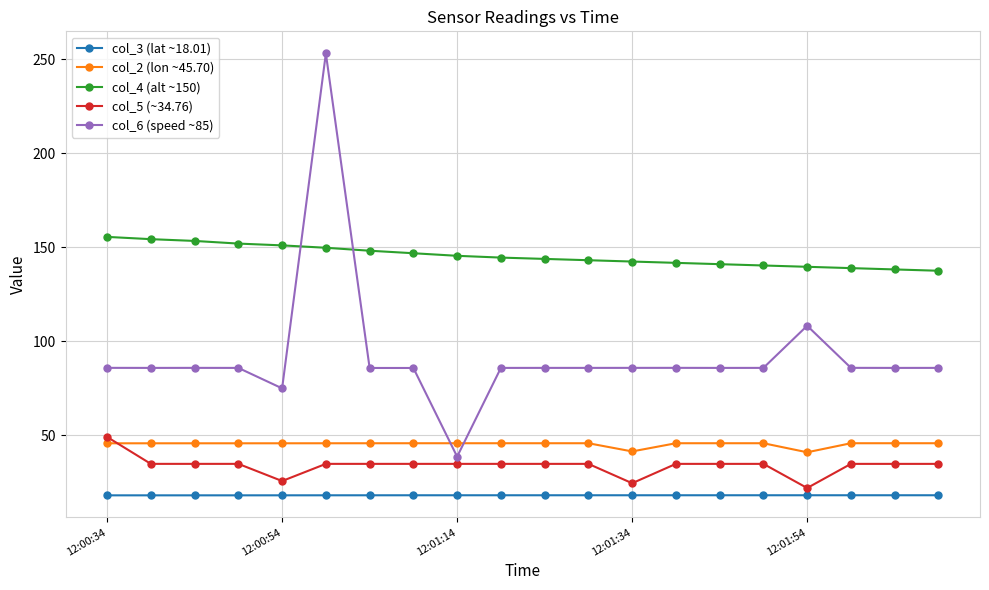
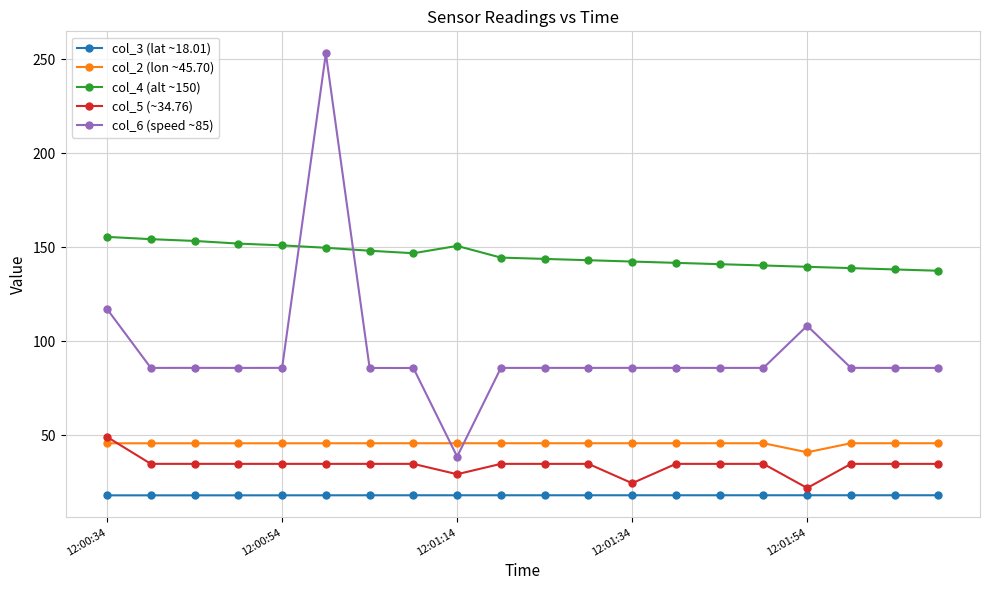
  {
    "col_3 (lat ~18.01)": {
      "12:00:34": 18,
      "12:00:54": 18,
      "12:01:14": 18,
      "12:01:34": 18,
      "12:01:54": 18
    },
    "col_2 (lon ~45.70)": {
      "12:00:34": 46,
      "12:00:54": 46,
      "12:01:14": 46,
-     "12:01:34": 41,
+     "12:01:34": 46,
      "12:01:54": 41
    },
    "col_4 (alt ~150)": {
      "12:00:34": 156,
      "12:00:54": 151,
-     "12:01:14": 145,
+     "12:01:14": 151,
      "12:01:34": 142,
      "12:01:54": 140
    },
    "col_5 (~34.76)": {
      "12:00:34": 49,
-     "12:00:54": 26,
-     "12:01:14": 35,
+     "12:00:54": 35,
+     "12:01:14": 29,
      "12:01:34": 24,
      "12:01:54": 22
    },
    "col_6 (speed ~85)": {
-     "12:00:34": 86,
-     "12:00:54": 75,
+     "12:00:34": 117,
+     "12:00:54": 86,
      "12:01:14": 39,
      "12:01:34": 86,
      "12:01:54": 108
    }
  }
